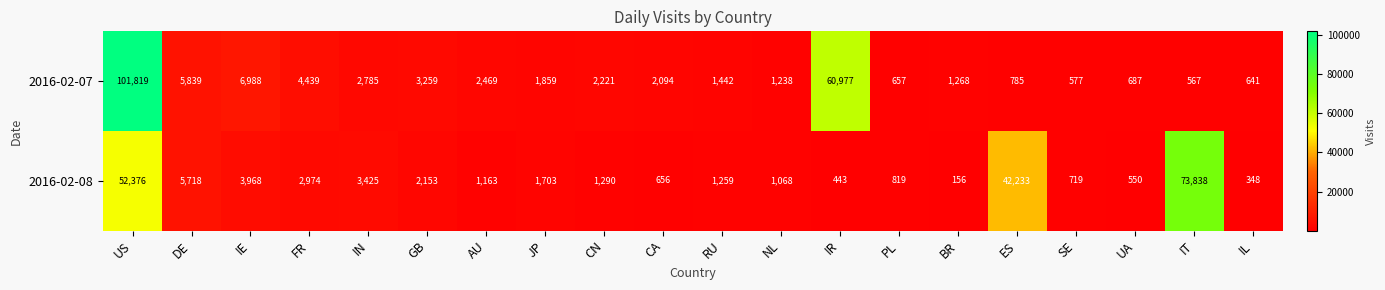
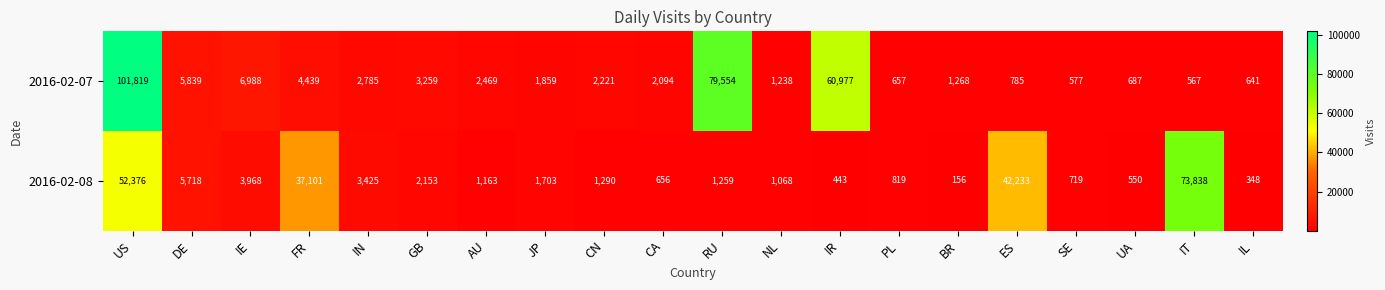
  {
    "2016-02-07": {
      "US": "101,819",
      "DE": "5,839",
      "IE": "6,988",
      "FR": "4,439",
      "IN": "2,785",
      "GB": "3,259",
      "AU": "2,469",
      "JP": "1,859",
      "CN": "2,221",
      "CA": "2,094",
-     "RU": "1,442",
+     "RU": "79,554",
      "NL": "1,238",
      "IR": "60,977",
      "PL": "657",
      "BR": "1,268",
      "ES": "785",
      "SE": "577",
      "UA": "687",
      "IT": "567",
      "IL": "641"
    },
    "2016-02-08": {
      "US": "52,376",
      "DE": "5,718",
      "IE": "3,968",
-     "FR": "2,974",
+     "FR": "37,101",
      "IN": "3,425",
      "GB": "2,153",
      "AU": "1,163",
      "JP": "1,703",
      "CN": "1,290",
      "CA": "656",
      "RU": "1,259",
      "NL": "1,068",
      "IR": "443",
      "PL": "819",
      "BR": "156",
      "ES": "42,233",
      "SE": "719",
      "UA": "550",
      "IT": "73,838",
      "IL": "348"
    }
  }
